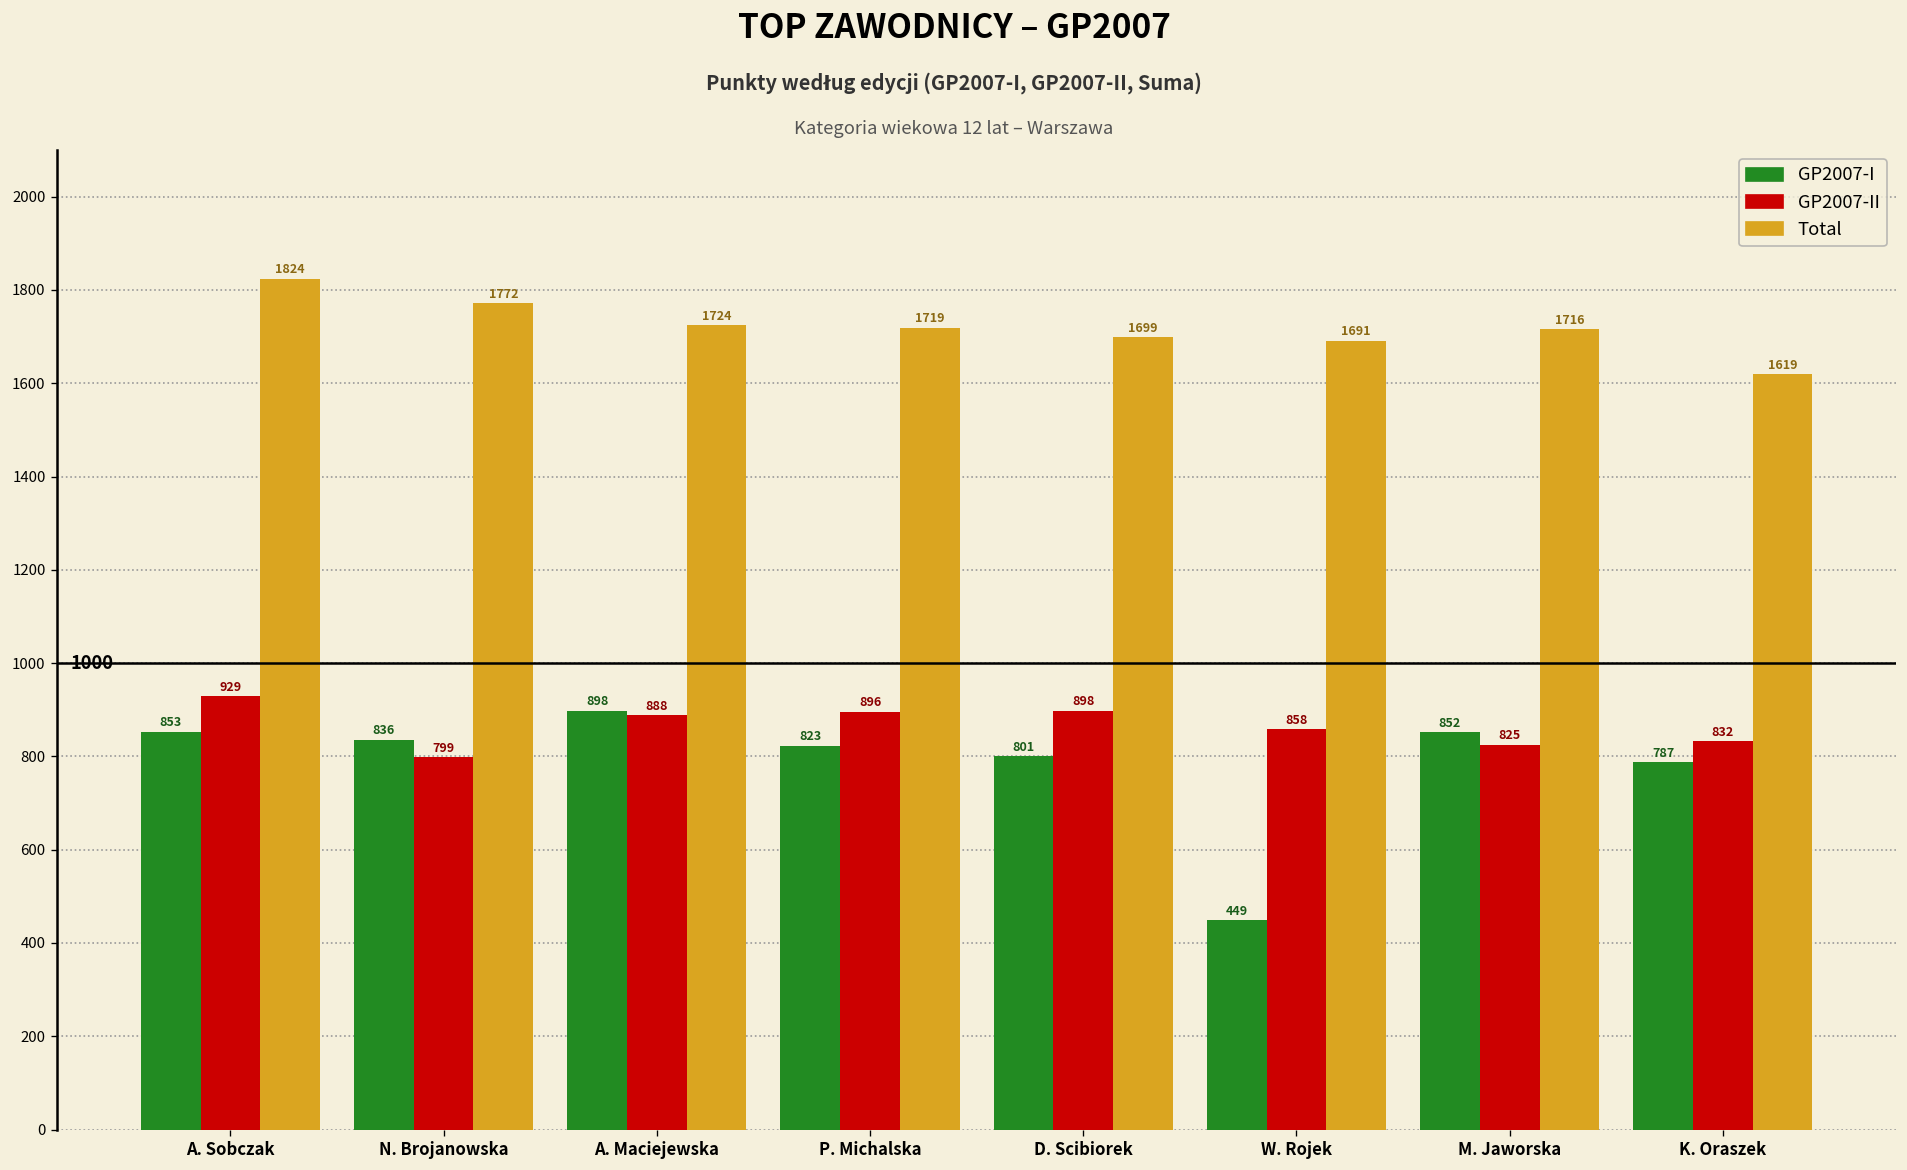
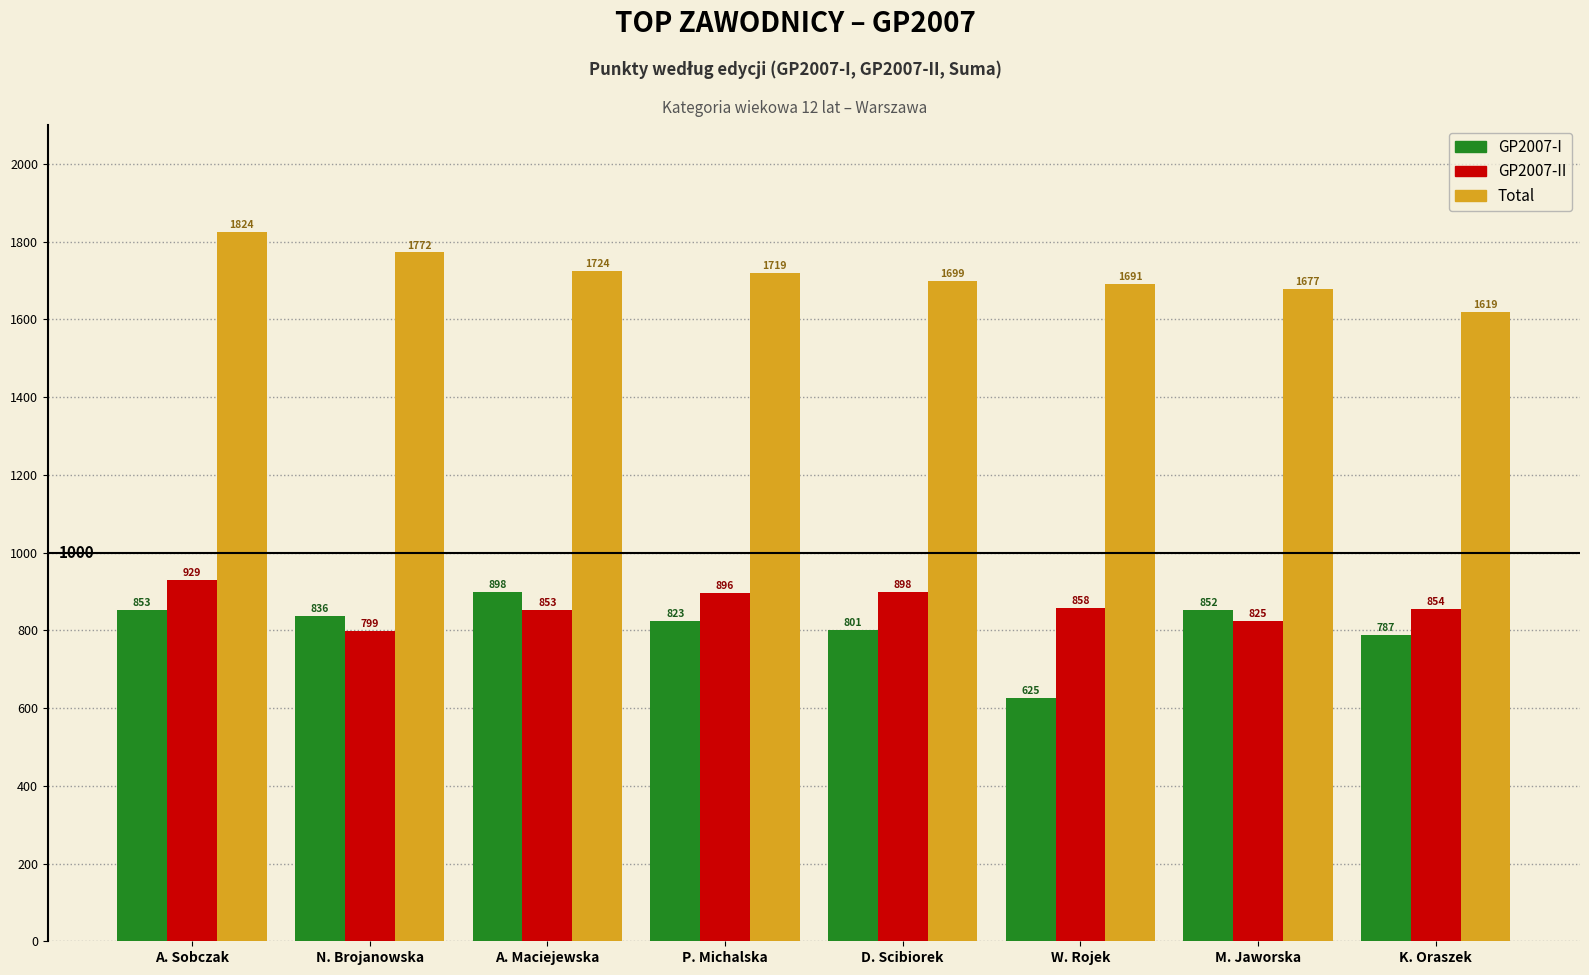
  {
    "GP2007-I": {
      "A. Sobczak": 853,
      "N. Brojanowska": 836,
      "A. Maciejewska": 898,
      "P. Michalska": 823,
      "D. Scibiorek": 801,
-     "W. Rojek": 449,
+     "W. Rojek": 625,
      "M. Jaworska": 852,
      "K. Oraszek": 787
    },
    "GP2007-II": {
      "A. Sobczak": 929,
      "N. Brojanowska": 799,
-     "A. Maciejewska": 888,
+     "A. Maciejewska": 853,
      "P. Michalska": 896,
      "D. Scibiorek": 898,
      "W. Rojek": 858,
      "M. Jaworska": 825,
-     "K. Oraszek": 832
+     "K. Oraszek": 854
    },
    "Total": {
      "A. Sobczak": 1824,
      "N. Brojanowska": 1772,
      "A. Maciejewska": 1724,
      "P. Michalska": 1719,
      "D. Scibiorek": 1699,
      "W. Rojek": 1691,
-     "M. Jaworska": 1716,
+     "M. Jaworska": 1677,
      "K. Oraszek": 1619
    }
  }
